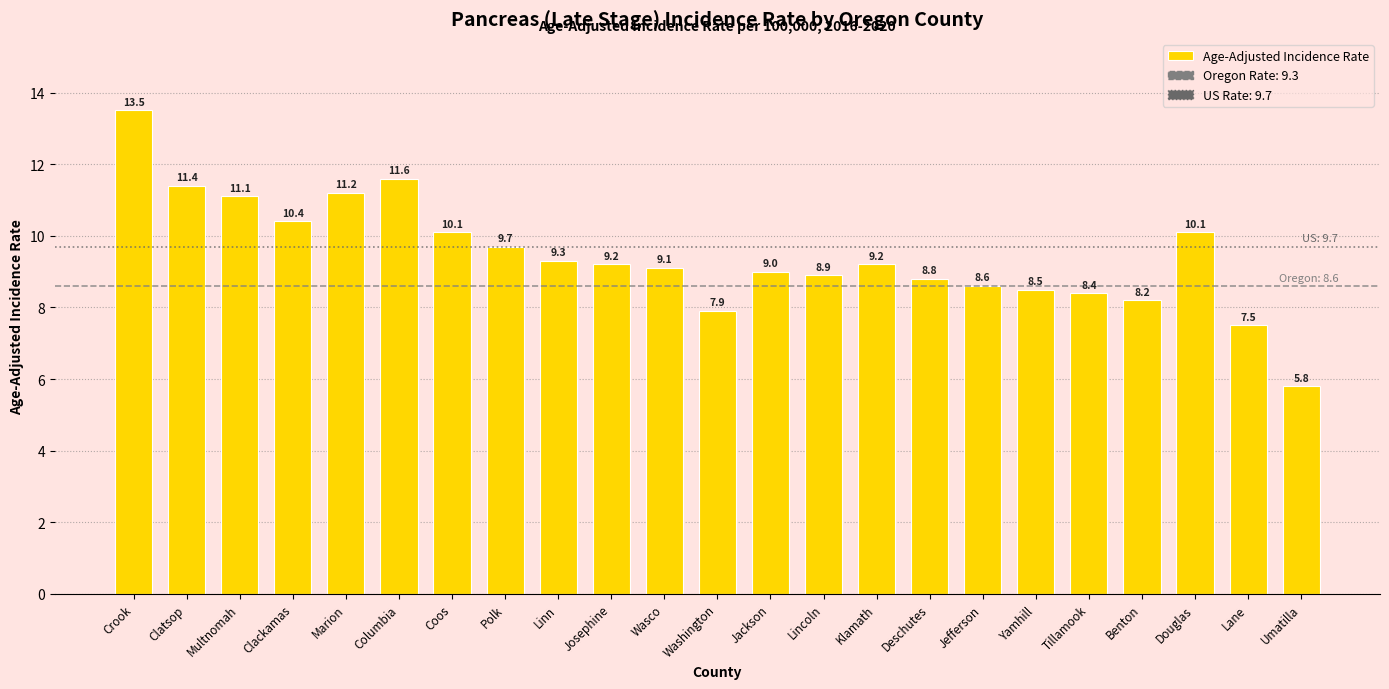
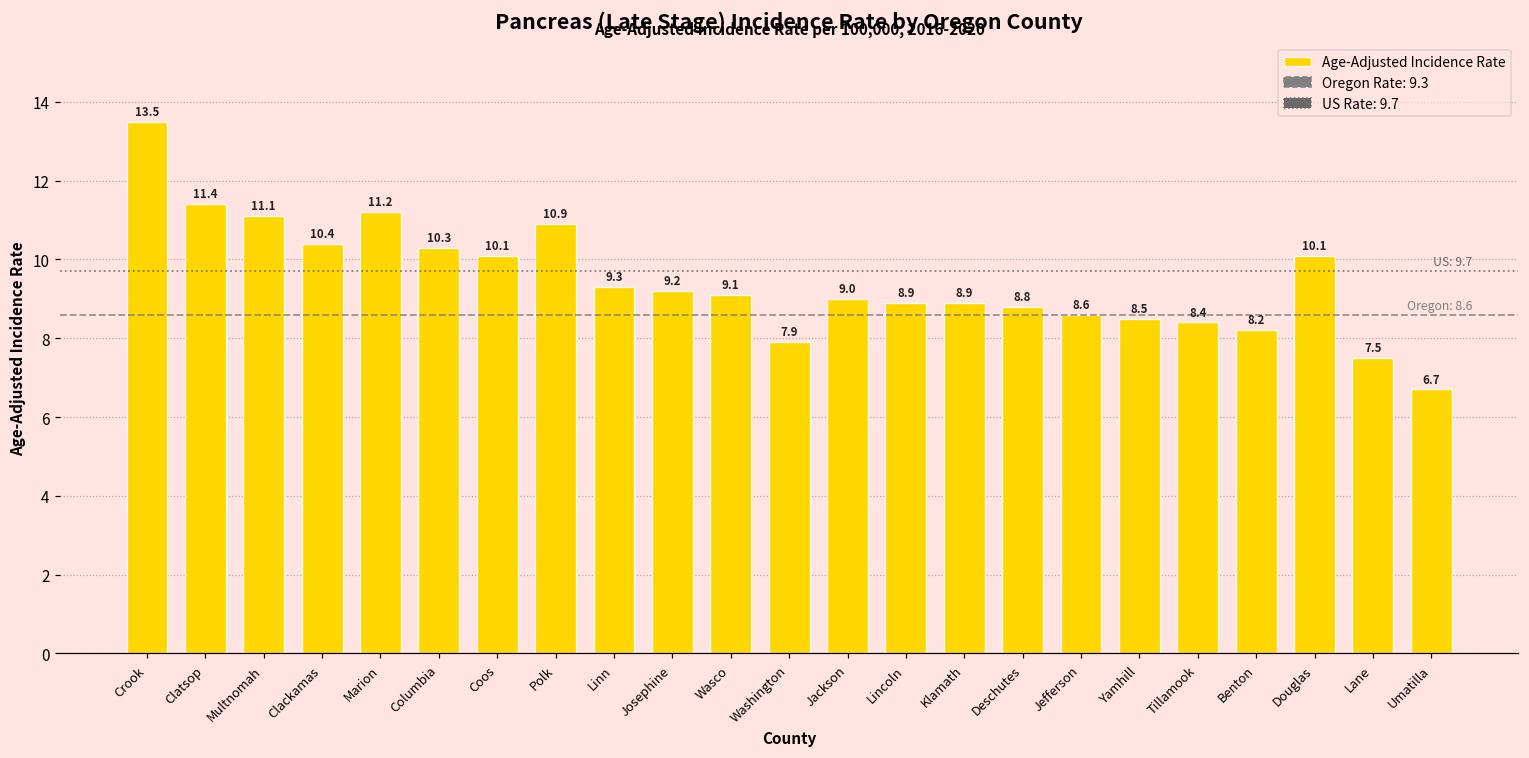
  {
    "Crook": 13.5,
    "Clatsop": 11.4,
    "Multnomah": 11.1,
    "Clackamas": 10.4,
    "Marion": 11.2,
-   "Columbia": 11.6,
+   "Columbia": 10.3,
    "Coos": 10.1,
-   "Polk": 9.7,
+   "Polk": 10.9,
    "Linn": 9.3,
    "Josephine": 9.2,
    "Wasco": 9.1,
    "Washington": 7.9,
    "Jackson": 9.0,
    "Lincoln": 8.9,
-   "Klamath": 9.2,
+   "Klamath": 8.9,
    "Deschutes": 8.8,
    "Jefferson": 8.6,
    "Yamhill": 8.5,
    "Tillamook": 8.4,
    "Benton": 8.2,
    "Douglas": 10.1,
    "Lane": 7.5,
-   "Umatilla": 5.8
+   "Umatilla": 6.7
  }
